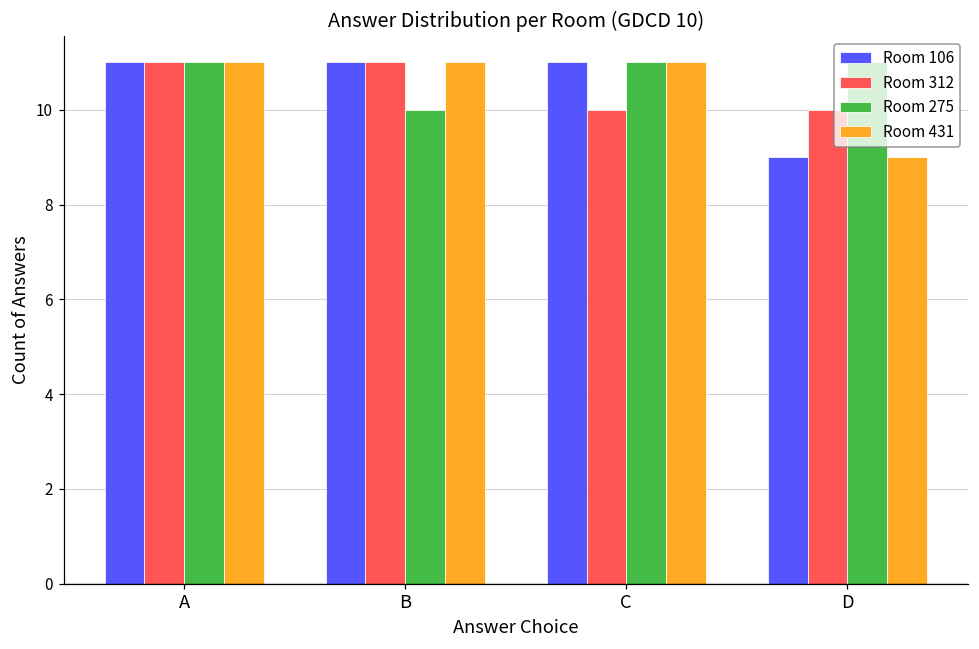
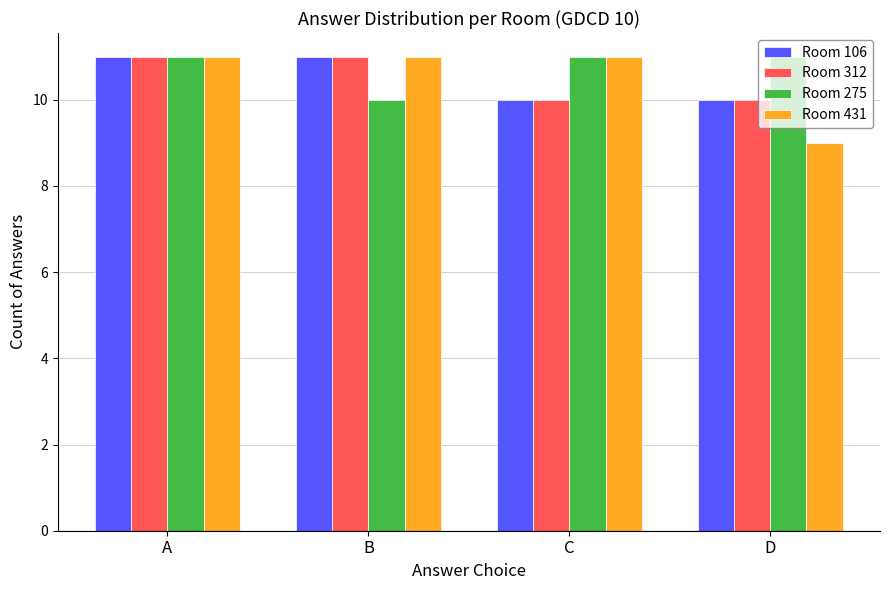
  {
    "Room 106": {
      "A": 11,
      "B": 11,
-     "C": 11,
-     "D": 9
+     "C": 10,
+     "D": 10
    },
    "Room 312": {
      "A": 11,
      "B": 11,
      "C": 10,
      "D": 10
    },
    "Room 275": {
      "A": 11,
      "B": 10,
      "C": 11
    },
    "Room 431": {
      "A": 11,
      "B": 11,
      "C": 11,
      "D": 9
    }
  }
